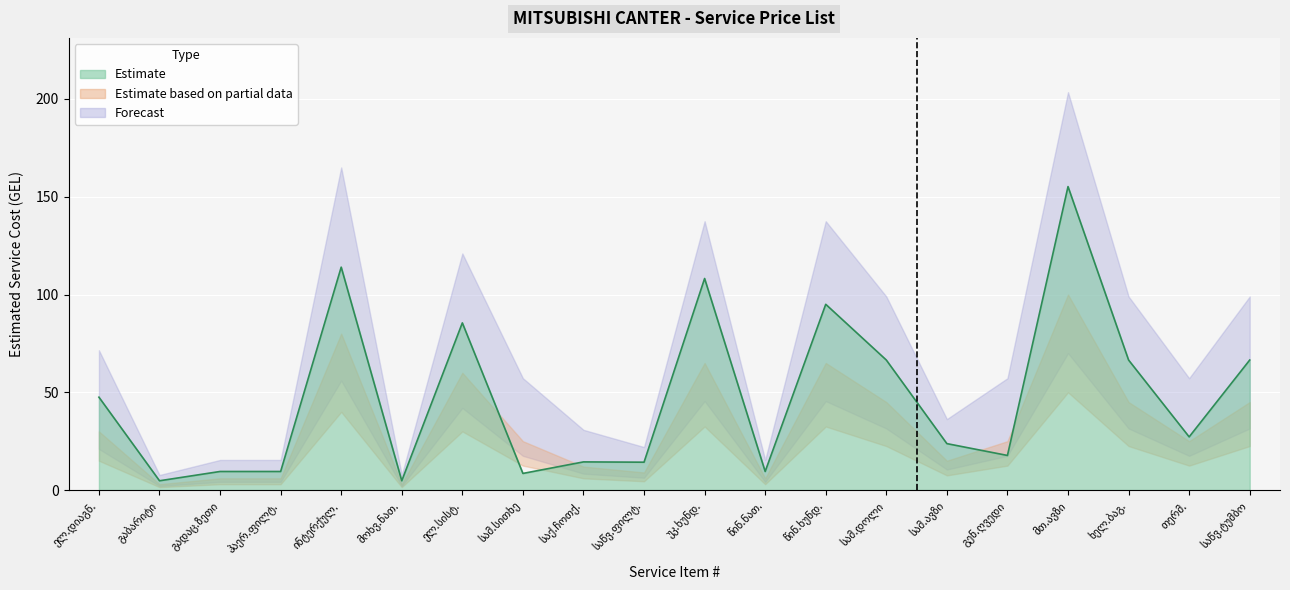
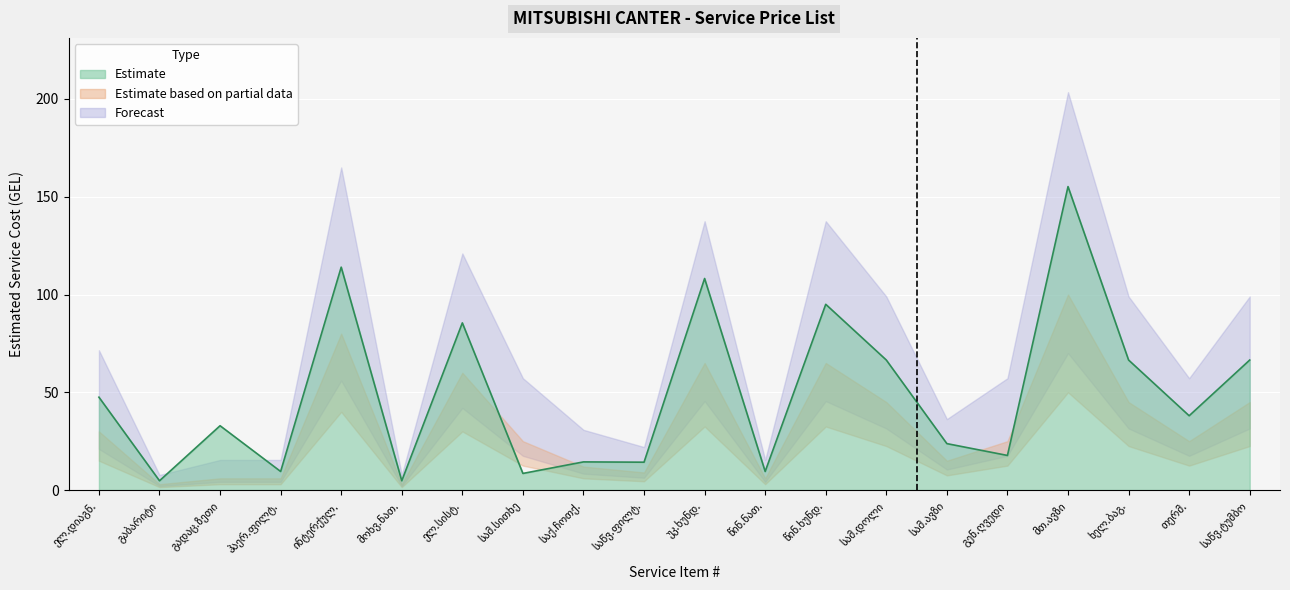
  {
    "Estimate": {
      "ელ.დიაგნ.": 48,
      "გაბარიტი": 5,
-     "გადაც.ზეთი": 10,
+     "გადაც.ზეთი": 33,
      "ჰაერ.ფილტ.": 10,
      "ინტერქულ.": 114,
      "მოხვ.ნათ.": 5,
      "ელ.სისტ.": 86,
      "სამ.სითხე": 9,
      "საქ.ჩოთქ.": 14,
      "საწვ.ფილტ.": 14,
      "უკ.ხუნდ.": 108,
      "წინ.ნათ.": 10,
      "წინ.ხუნდ.": 95,
      "სამ.დოლი": 67,
      "სამ.ავზი": 24,
      "გენ.ღვედი": 18,
      "მთ.ავზი": 155,
      "ხელ.ბაგ.": 67,
-     "თერმ.": 27,
+     "თერმ.": 38,
      "საწვ.ტუმბო": 67
    }
  }
